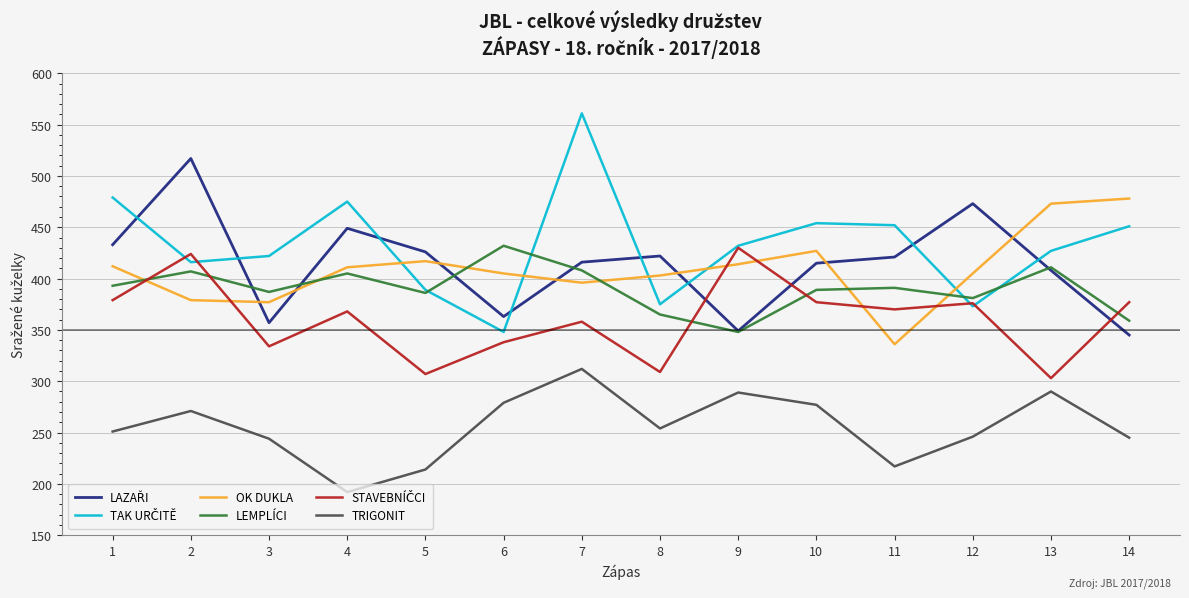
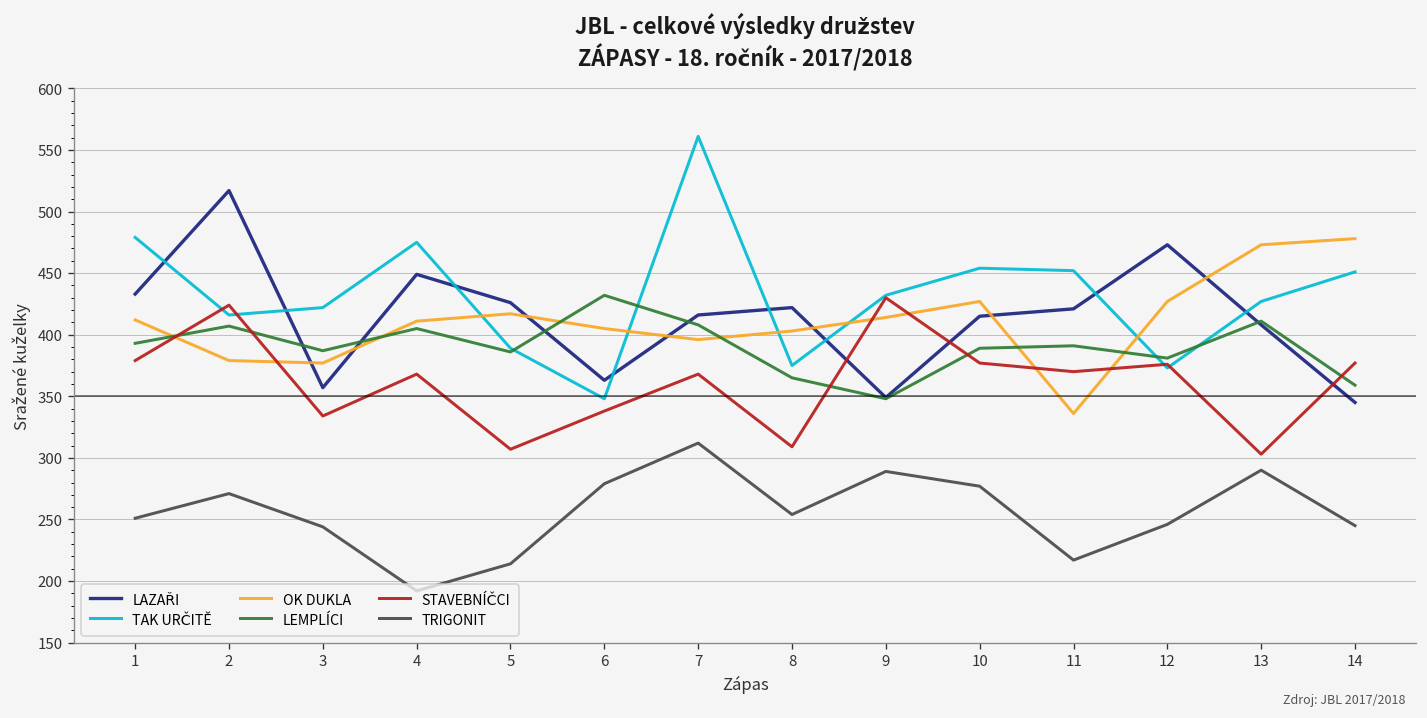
  {
    "LAZAŘI": {
      "1": 433,
      "2": 517,
      "3": 357,
      "4": 449,
      "5": 426,
      "6": 363,
      "7": 416,
      "8": 422,
      "10": 415,
      "11": 421,
      "12": 473,
      "13": 408,
      "14": 345
    },
    "TAK URČITĚ": {
      "1": 479,
      "2": 416,
      "3": 422,
      "4": 475,
      "5": 389,
      "6": 348,
      "7": 561,
      "8": 375,
      "10": 454,
      "11": 452,
      "12": 373,
      "13": 427,
      "14": 451
    },
    "OK DUKLA": {
      "1": 412,
      "2": 379,
      "3": 377,
      "4": 411,
      "5": 417,
      "6": 405,
      "7": 396,
      "8": 403,
      "9": 414,
      "10": 427,
      "11": 336,
-     "12": 405,
+     "12": 427,
      "13": 473,
      "14": 478
    },
    "LEMPLÍCI": {
      "1": 393,
      "2": 407,
      "3": 387,
      "4": 405,
      "5": 386,
      "6": 432,
      "7": 408,
      "8": 365,
      "10": 389,
      "11": 391,
      "12": 381,
      "13": 411,
      "14": 359
    },
    "STAVEBNÍČCI": {
      "1": 379,
      "2": 424,
      "3": 334,
      "4": 368,
      "5": 307,
      "6": 338,
-     "7": 358,
+     "7": 368,
      "8": 309,
      "10": 377,
      "11": 370,
      "12": 376,
      "13": 303,
      "14": 377
    },
    "TRIGONIT": {
      "1": 251,
      "2": 271,
      "3": 244,
      "5": 214,
      "6": 279,
      "7": 312,
      "8": 254,
      "9": 289,
      "10": 277,
      "11": 217,
      "12": 246,
      "13": 290,
      "14": 245
    }
  }
